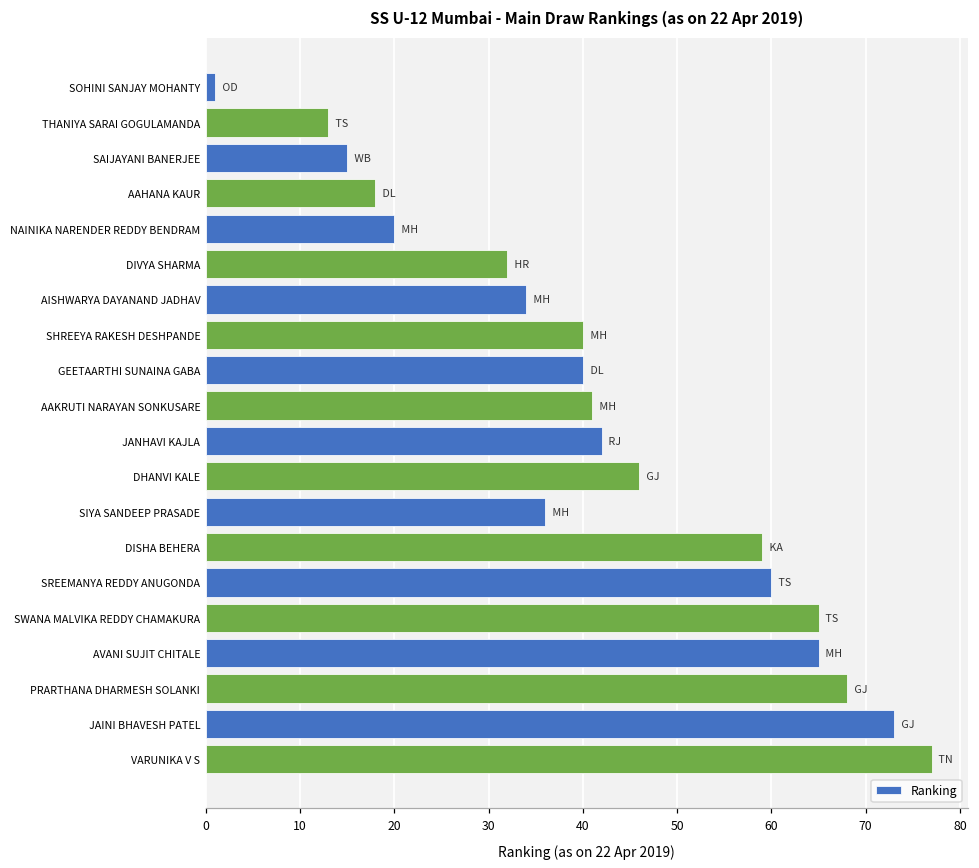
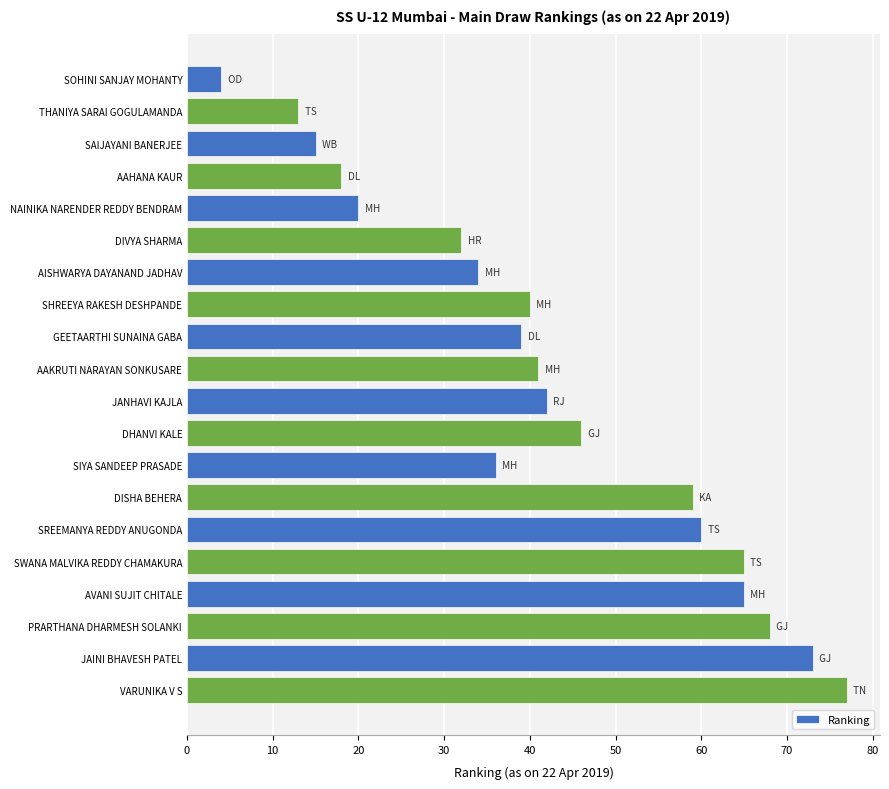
  {
-   "SOHINI SANJAY MOHANTY": 1,
+   "SOHINI SANJAY MOHANTY": 4,
    "THANIYA SARAI GOGULAMANDA": 13,
    "SAIJAYANI BANERJEE": 15,
    "AAHANA KAUR": 18,
    "NAINIKA NARENDER REDDY BENDRAM": 20,
    "DIVYA SHARMA": 32,
    "AISHWARYA DAYANAND JADHAV": 34,
    "SHREEYA RAKESH DESHPANDE": 40,
-   "GEETAARTHI SUNAINA GABA": 40,
+   "GEETAARTHI SUNAINA GABA": 39,
    "AAKRUTI NARAYAN SONKUSARE": 41,
    "JANHAVI KAJLA": 42,
    "DHANVI KALE": 46,
    "SIYA SANDEEP PRASADE": 36,
    "DISHA BEHERA": 59,
    "SREEMANYA REDDY ANUGONDA": 60,
    "SWANA MALVIKA REDDY CHAMAKURA": 65,
    "AVANI SUJIT CHITALE": 65,
    "PRARTHANA DHARMESH SOLANKI": 68,
    "JAINI BHAVESH PATEL": 73,
    "VARUNIKA V S": 77
  }
